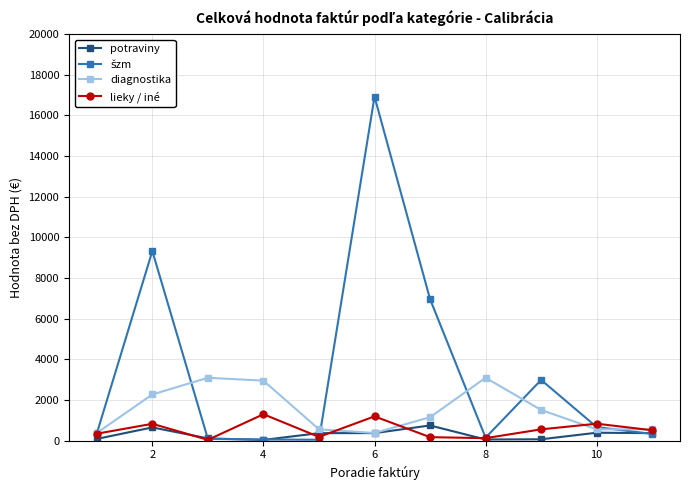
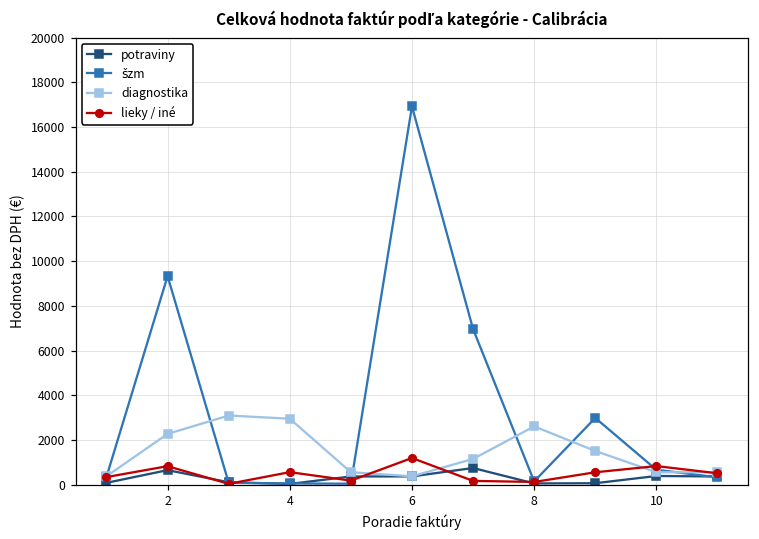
  {
    "potraviny": {
      "2": 600,
      "10": 400
    },
    "šzm": {
      "2": 9300,
      "6": 16900
    },
    "diagnostika": {
      "2": 2300,
      "4": 2900,
-     "8": 3100
+     "8": 2600
    },
    "lieky / iné": {
      "2": 800,
-     "4": 1300,
+     "4": 600,
      "6": 1200,
      "10": 800
    }
  }
